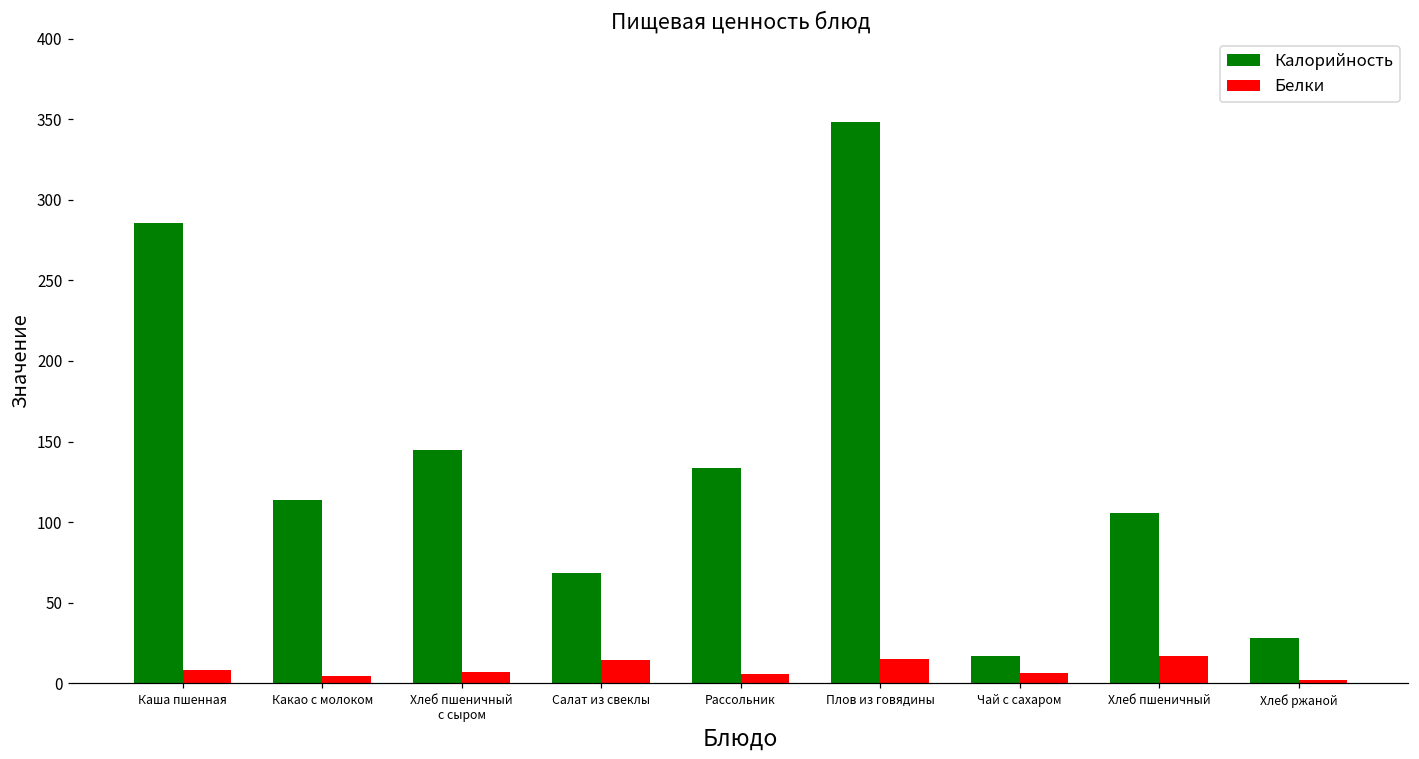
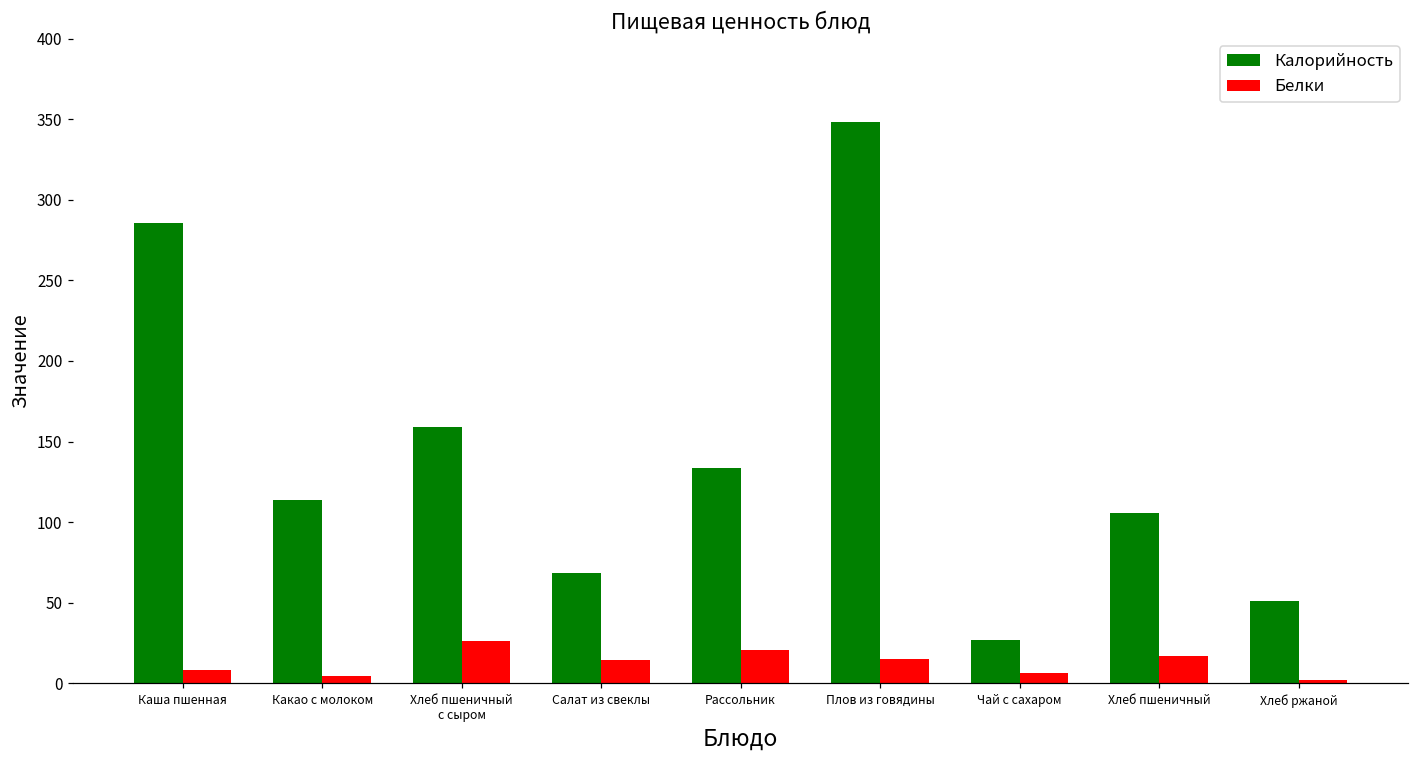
  {
    "Калорийность": {
      "Каша пшенная": 286,
      "Какао с молоком": 114,
-     "Хлеб пшеничный с сыром": 145,
+     "Хлеб пшеничный с сыром": 159,
      "Салат из свеклы": 69,
      "Рассольник": 134,
      "Плов из говядины": 348,
-     "Чай с сахаром": 17,
+     "Чай с сахаром": 27,
      "Хлеб пшеничный": 106,
-     "Хлеб ржаной": 28
+     "Хлеб ржаной": 51
    },
    "Белки": {
      "Каша пшенная": 8,
      "Какао с молоком": 5,
-     "Хлеб пшеничный с сыром": 7,
+     "Хлеб пшеничный с сыром": 26,
      "Салат из свеклы": 15,
-     "Рассольник": 6,
+     "Рассольник": 21,
      "Плов из говядины": 15,
      "Чай с сахаром": 7,
      "Хлеб пшеничный": 17,
      "Хлеб ржаной": 2
    }
  }
